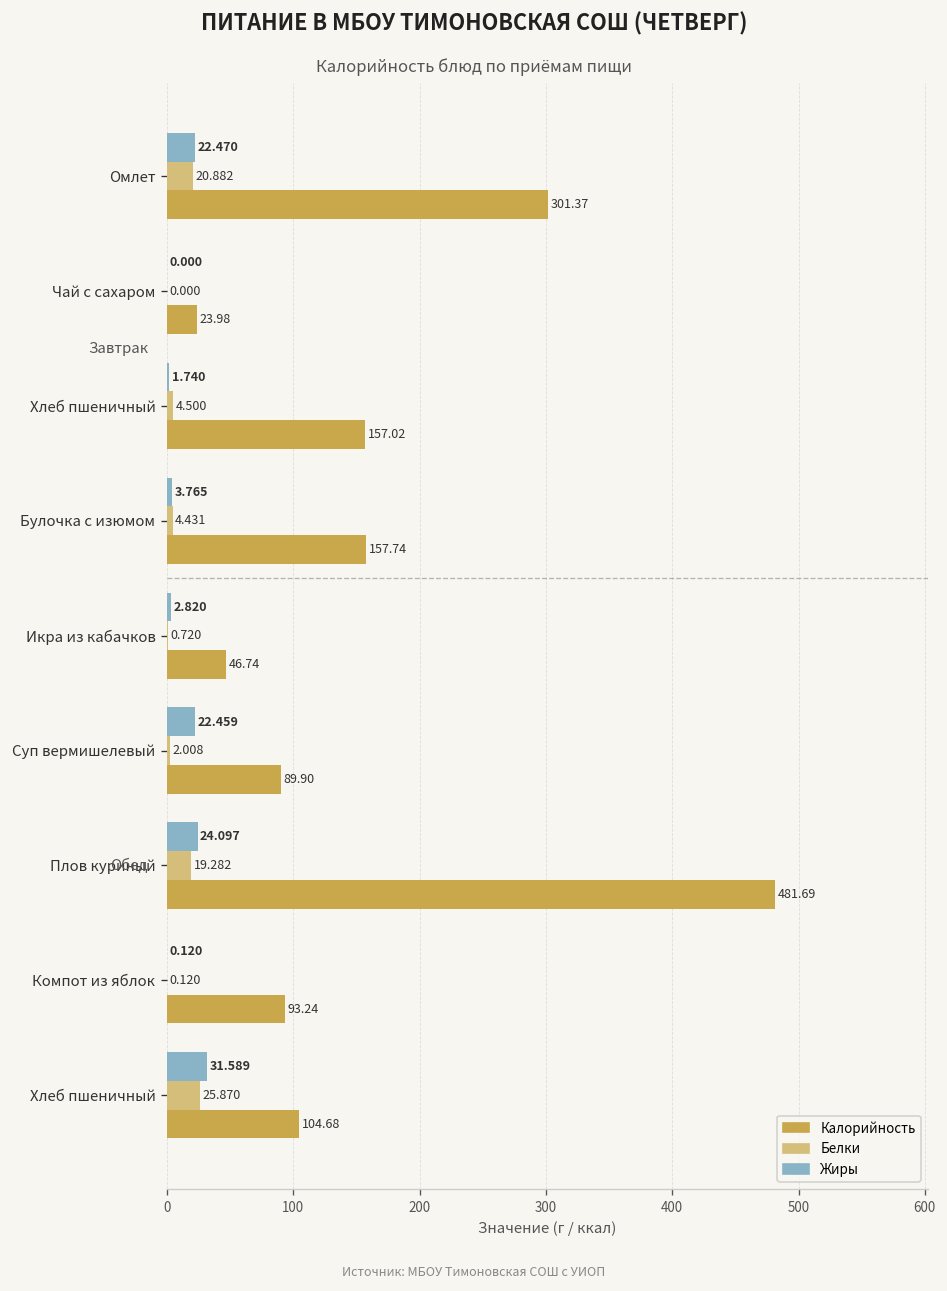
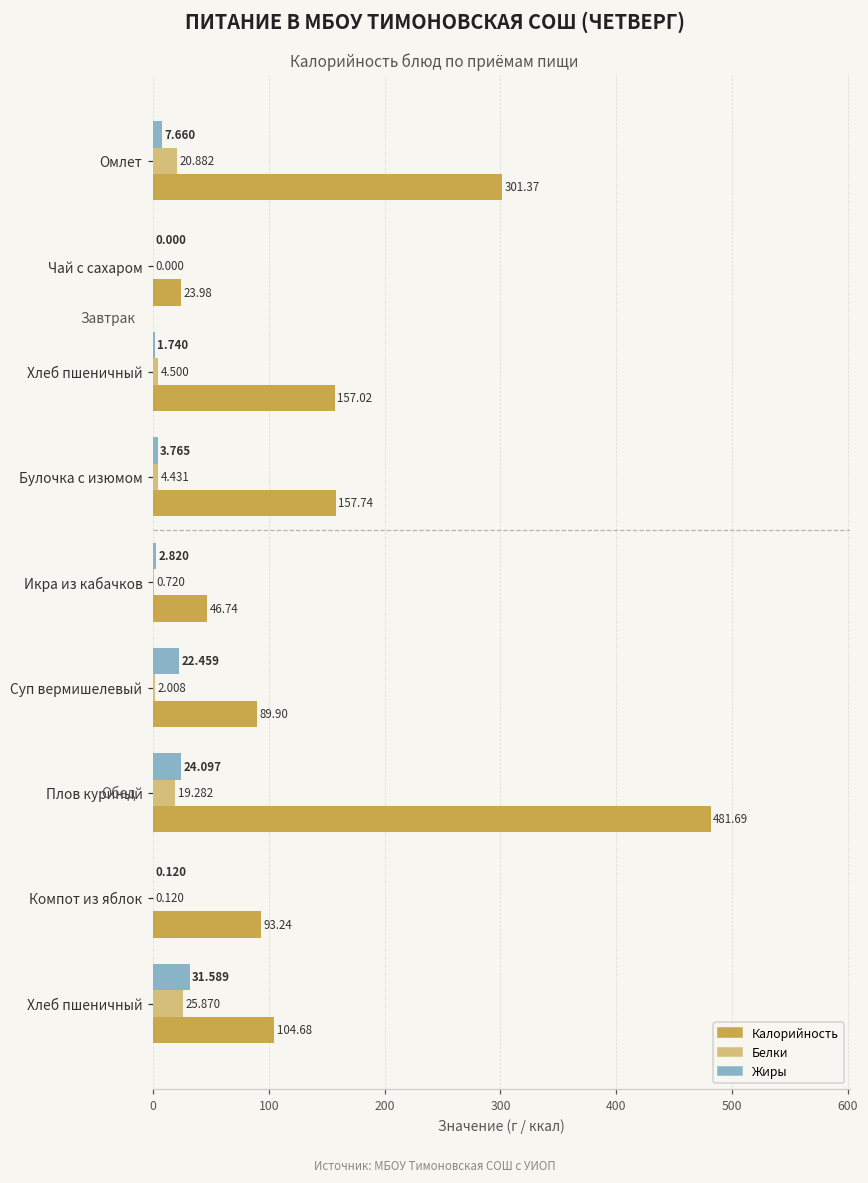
  {
    "Жиры": {
-     "Омлет": 22.470,
+     "Омлет": 7.660,
      "Чай с сахаром": 0.000,
      "Булочка с изюмом": 3.765,
      "Икра из кабачков": 2.820,
      "Суп вермишелевый": 22.459,
      "Плов куриный": 24.097,
      "Компот из яблок": 0.120
    }
  }
